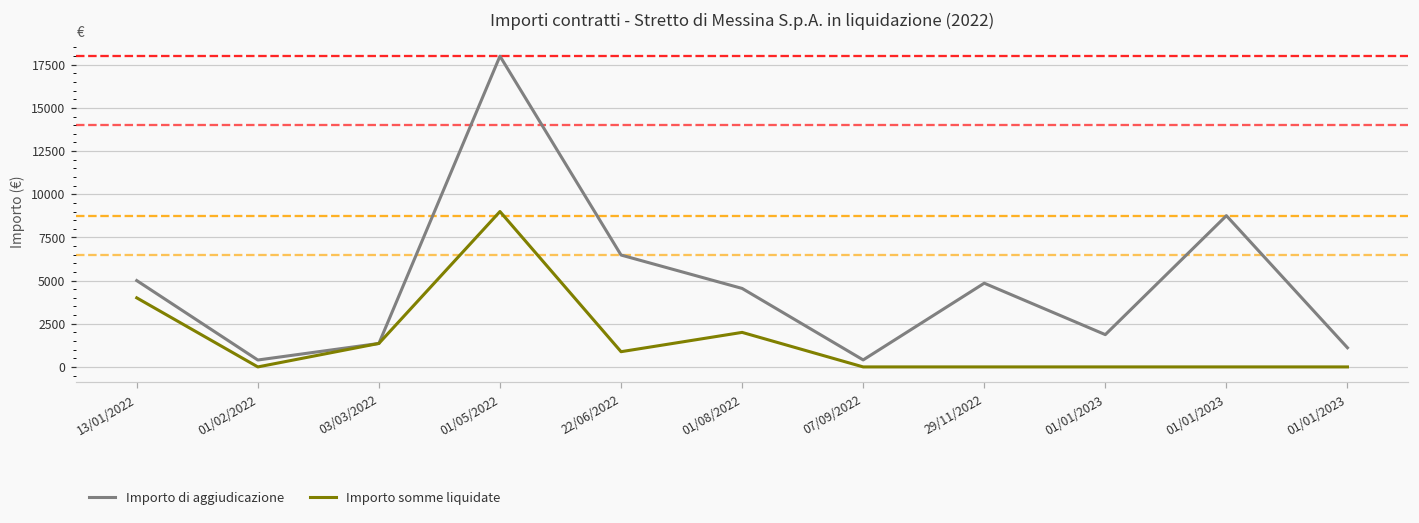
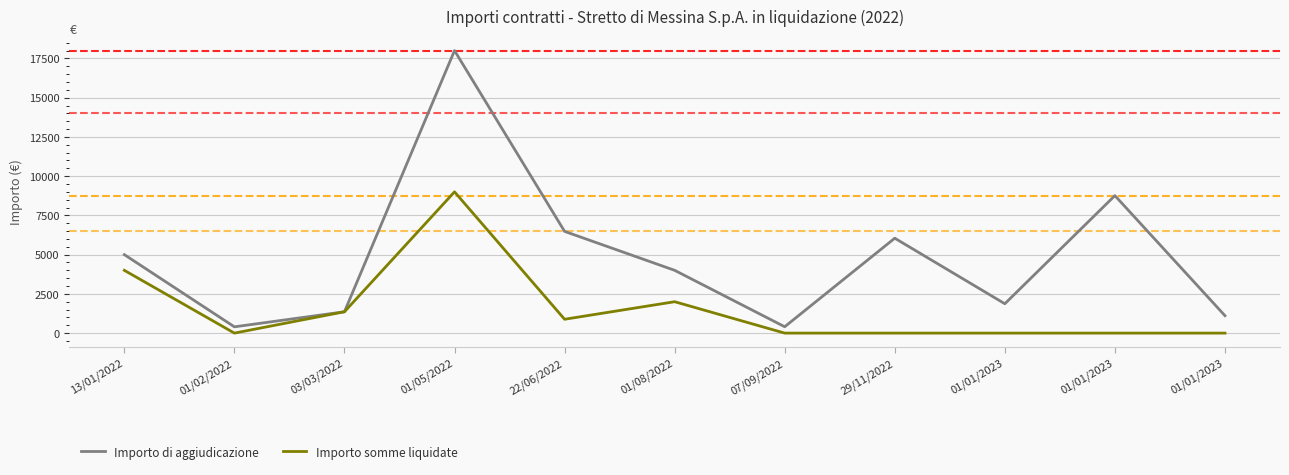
  {
    "Importo di aggiudicazione": {
      "13/01/2022": 5000,
      "01/02/2022": 400,
      "01/05/2022": 18000,
      "22/06/2022": 6500,
-     "01/08/2022": 4500,
+     "01/08/2022": 4000,
      "07/09/2022": 400,
-     "29/11/2022": 4800
+     "29/11/2022": 6000
    },
    "Importo somme liquidate": {
      "13/01/2022": 4000,
      "01/02/2022": 0,
      "01/05/2022": 9000,
      "22/06/2022": 900,
      "01/08/2022": 2000,
      "07/09/2022": 0,
      "29/11/2022": 0
    }
  }
